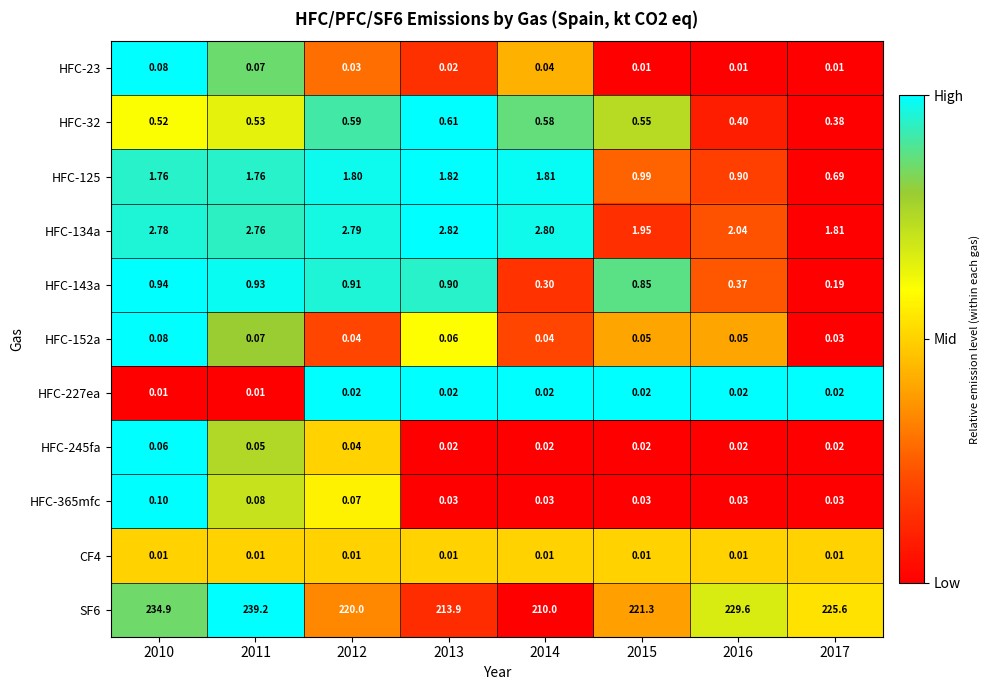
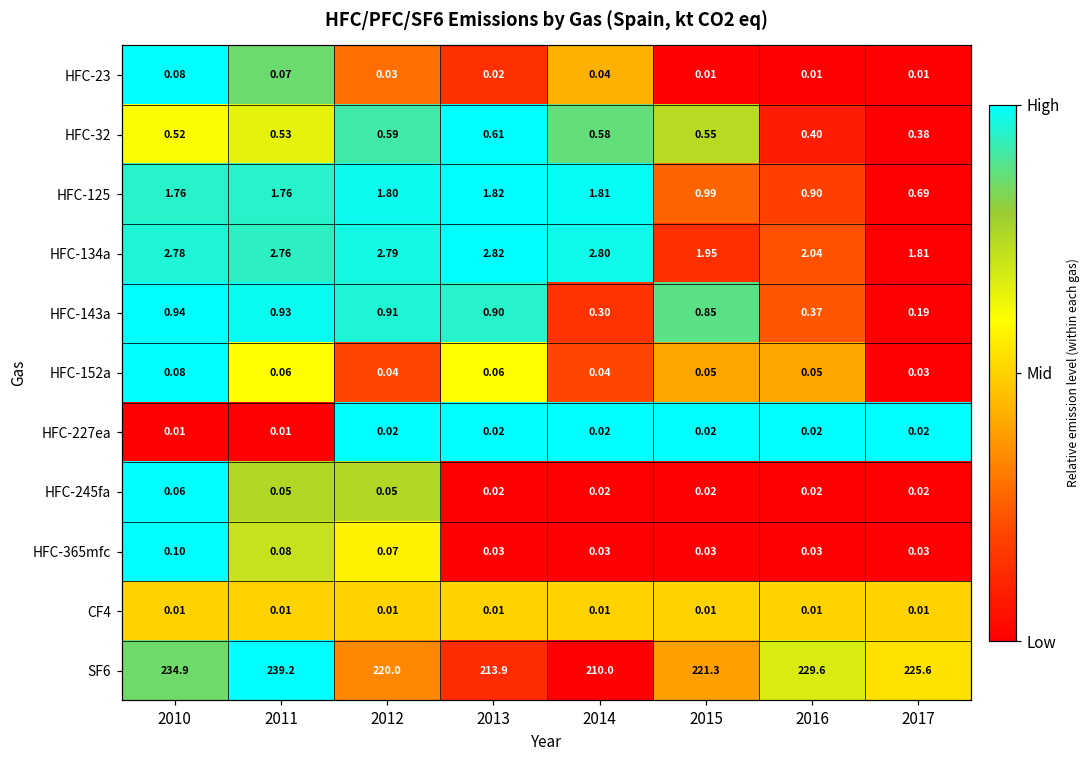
  {
    "HFC-23": {
      "2010": 0.08,
      "2011": 0.07,
      "2012": 0.03,
      "2013": 0.02,
      "2014": 0.04,
      "2015": 0.01,
      "2016": 0.01,
      "2017": 0.01
    },
    "HFC-32": {
      "2010": 0.52,
      "2011": 0.53,
      "2012": 0.59,
      "2013": 0.61,
      "2014": 0.58,
      "2015": 0.55,
      "2016": 0.40,
      "2017": 0.38
    },
    "HFC-125": {
      "2010": 1.76,
      "2011": 1.76,
      "2012": 1.80,
      "2013": 1.82,
      "2014": 1.81,
      "2015": 0.99,
      "2016": 0.90,
      "2017": 0.69
    },
    "HFC-134a": {
      "2010": 2.78,
      "2011": 2.76,
      "2012": 2.79,
      "2013": 2.82,
      "2014": 2.80,
      "2015": 1.95,
      "2016": 2.04,
      "2017": 1.81
    },
    "HFC-143a": {
      "2010": 0.94,
      "2011": 0.93,
      "2012": 0.91,
      "2013": 0.90,
      "2014": 0.30,
      "2015": 0.85,
      "2016": 0.37,
      "2017": 0.19
    },
    "HFC-152a": {
      "2010": 0.08,
-     "2011": 0.07,
+     "2011": 0.06,
      "2012": 0.04,
      "2013": 0.06,
      "2014": 0.04,
      "2015": 0.05,
      "2016": 0.05,
      "2017": 0.03
    },
    "HFC-227ea": {
      "2010": 0.01,
      "2011": 0.01,
      "2012": 0.02,
      "2013": 0.02,
      "2014": 0.02,
      "2015": 0.02,
      "2016": 0.02,
      "2017": 0.02
    },
    "HFC-245fa": {
      "2010": 0.06,
      "2011": 0.05,
-     "2012": 0.04,
+     "2012": 0.05,
      "2013": 0.02,
      "2014": 0.02,
      "2015": 0.02,
      "2016": 0.02,
      "2017": 0.02
    },
    "HFC-365mfc": {
      "2010": 0.10,
      "2011": 0.08,
      "2012": 0.07,
      "2013": 0.03,
      "2014": 0.03,
      "2015": 0.03,
      "2016": 0.03,
      "2017": 0.03
    },
    "CF4": {
      "2010": 0.01,
      "2011": 0.01,
      "2012": 0.01,
      "2013": 0.01,
      "2014": 0.01,
      "2015": 0.01,
      "2016": 0.01,
      "2017": 0.01
    },
    "SF6": {
      "2010": 234.9,
      "2011": 239.2,
      "2012": 220.0,
      "2013": 213.9,
      "2014": 210.0,
      "2015": 221.3,
      "2016": 229.6,
      "2017": 225.6
    }
  }
